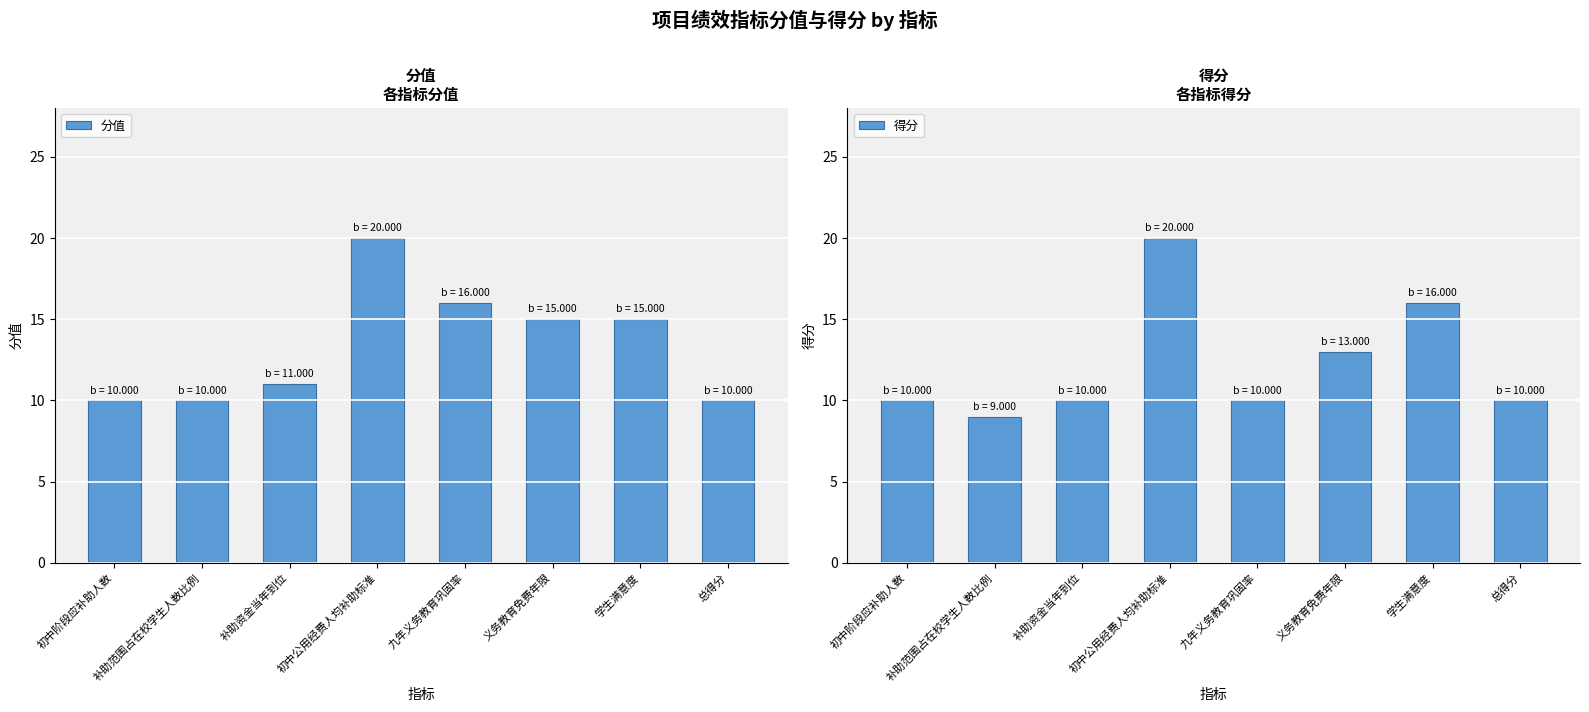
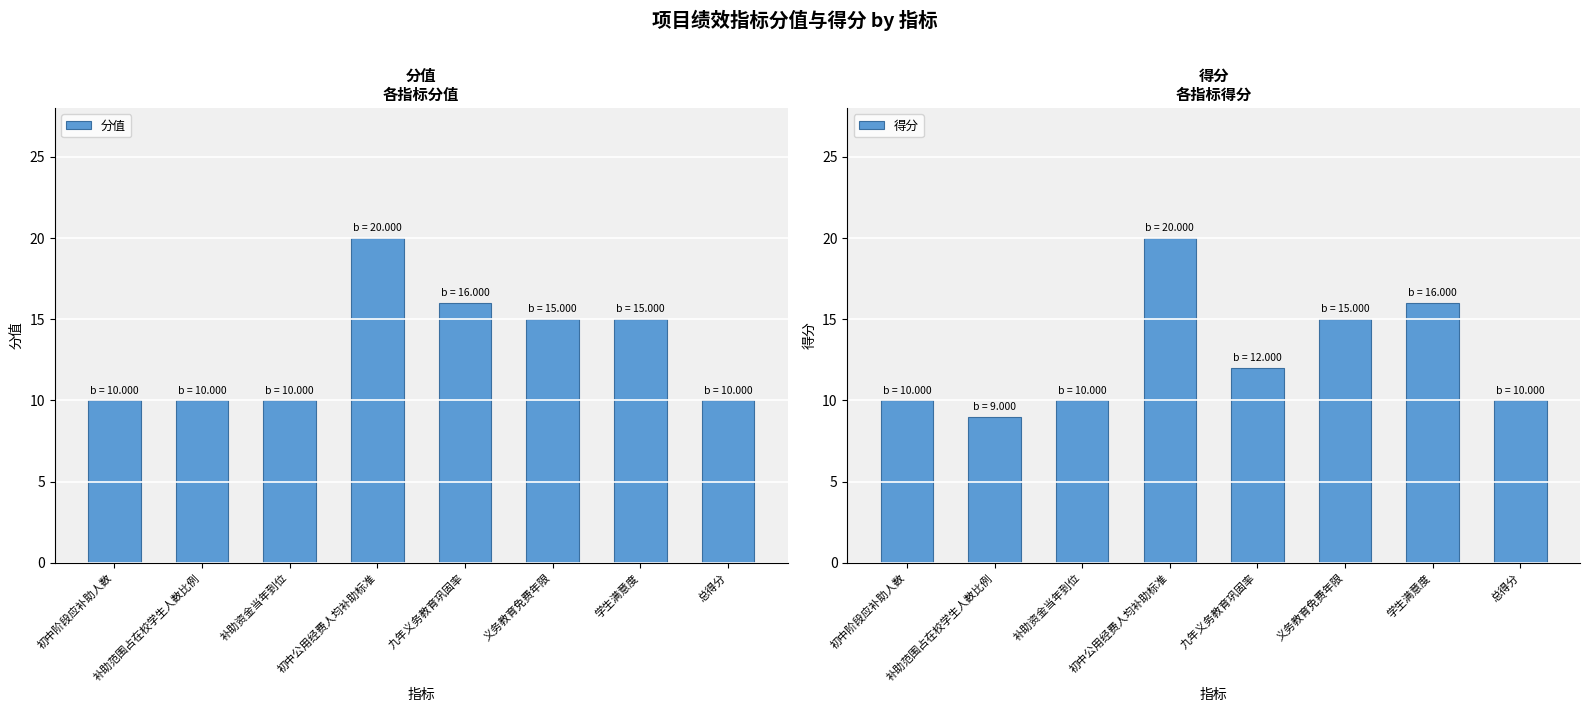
  {
    "分值 各指标分值": {
      "初中阶段应补助人数": 10.000,
      "补助范围占在校学生人数比例": 10.000,
-     "补助资金当年到位": 11.000,
+     "补助资金当年到位": 10.000,
      "初中公用经费人均补助标准": 20.000,
      "九年义务教育巩固率": 16.000,
      "义务教育免费年限": 15.000,
      "学生满意度": 15.000,
      "总得分": 10.000
    },
    "得分 各指标得分": {
      "初中阶段应补助人数": 10.000,
      "补助范围占在校学生人数比例": 9.000,
      "补助资金当年到位": 10.000,
      "初中公用经费人均补助标准": 20.000,
-     "九年义务教育巩固率": 10.000,
-     "义务教育免费年限": 13.000,
+     "九年义务教育巩固率": 12.000,
+     "义务教育免费年限": 15.000,
      "学生满意度": 16.000,
      "总得分": 10.000
    }
  }
